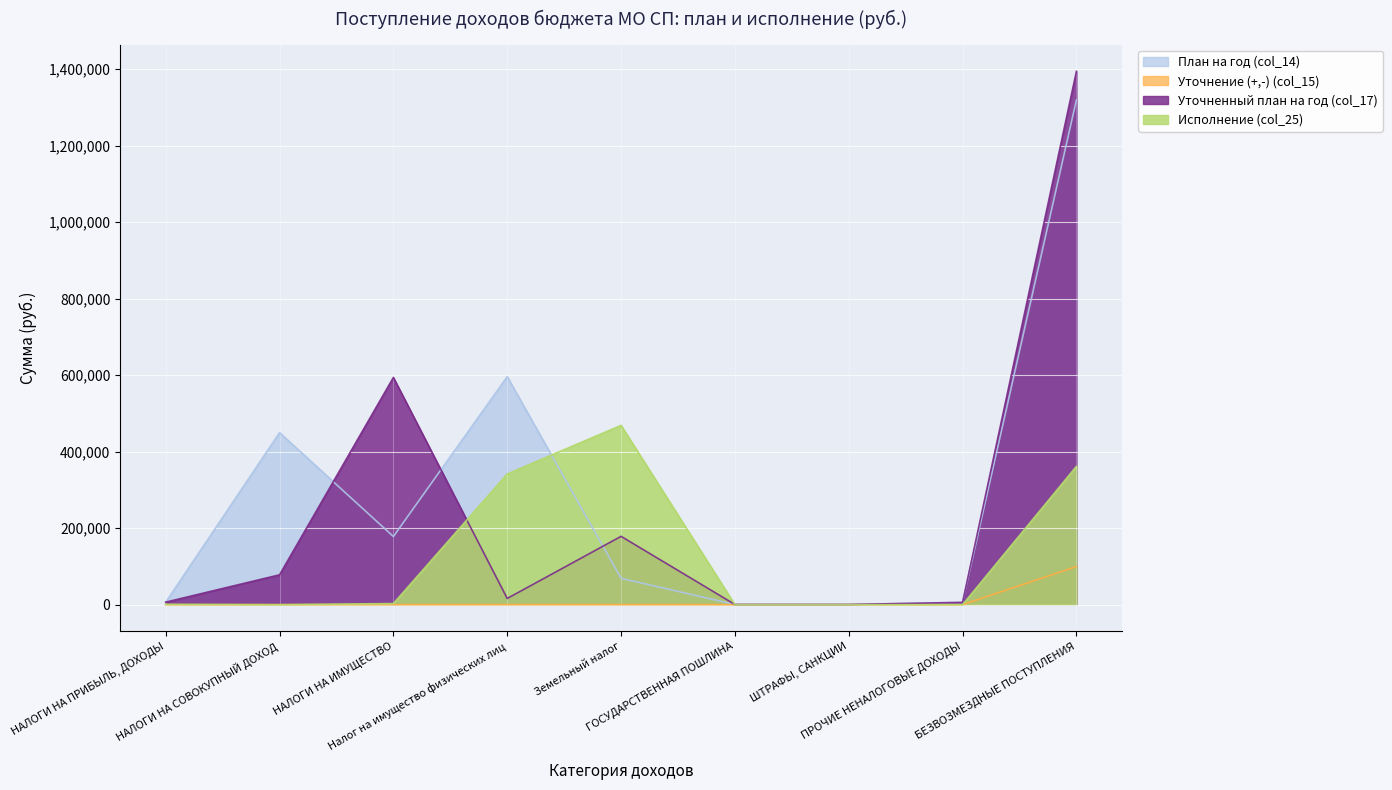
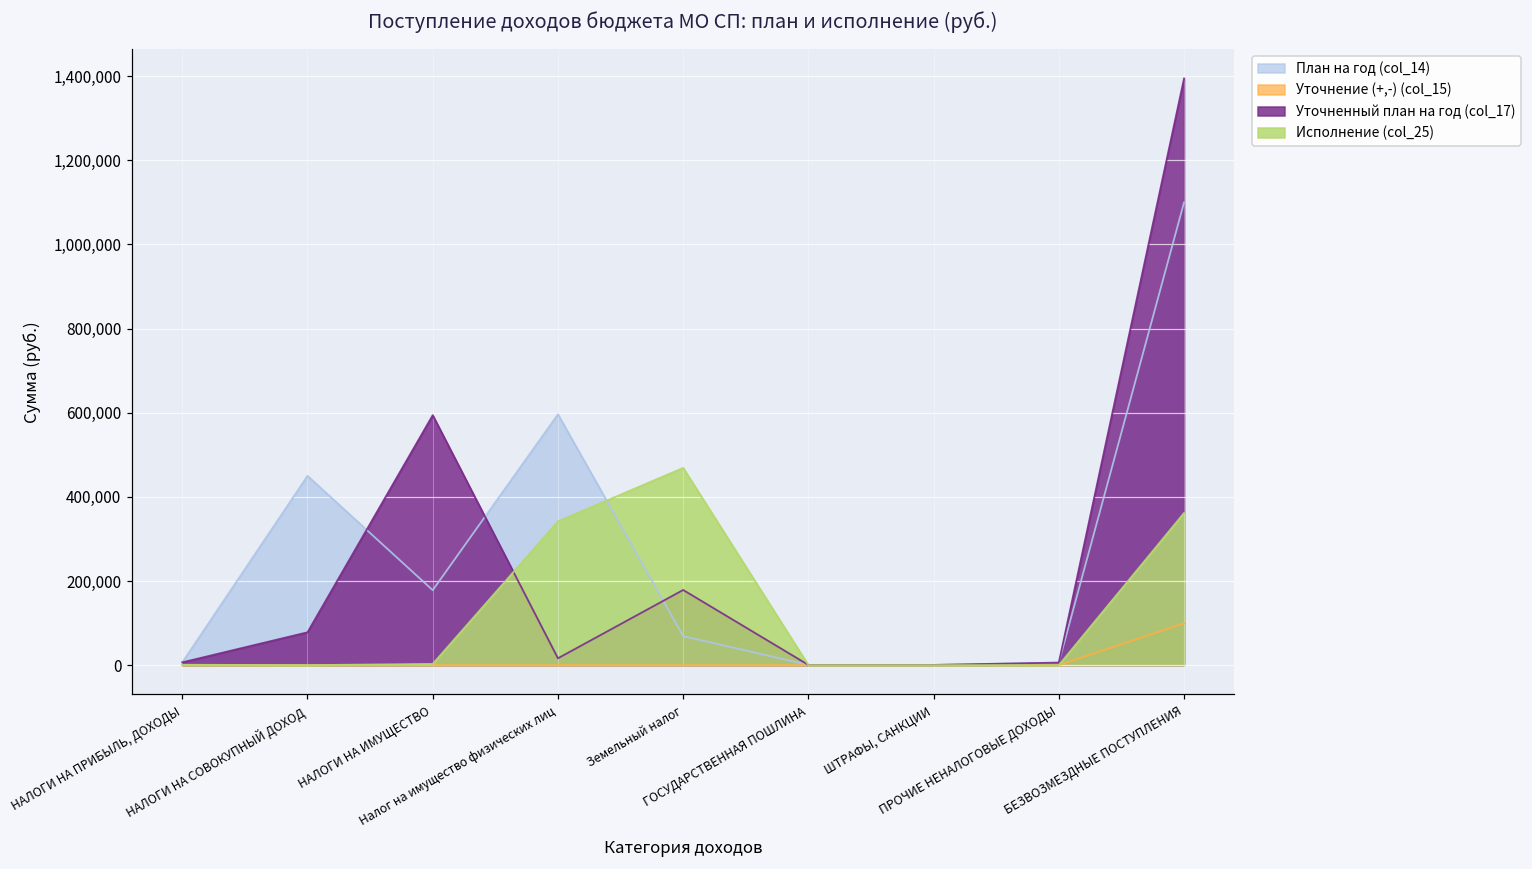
  {
    "План на год (col_14)": {
      "НАЛОГИ НА СОВОКУПНЫЙ ДОХОД": "450,000",
      "НАЛОГИ НА ИМУЩЕСТВО": "180,000",
      "Налог на имущество физических лиц": "600,000",
      "Земельный налог": "70,000",
-     "БЕЗВОЗМЕЗДНЫЕ ПОСТУПЛЕНИЯ": "1,320,000"
+     "БЕЗВОЗМЕЗДНЫЕ ПОСТУПЛЕНИЯ": "1,100,000"
    },
    "Уточнение (+,-) (col_15)": {
      "Налог на имущество физических лиц": "0",
      "Земельный налог": "0",
      "БЕЗВОЗМЕЗДНЫЕ ПОСТУПЛЕНИЯ": "100,000"
    },
    "Уточненный план на год (col_17)": {
      "НАЛОГИ НА СОВОКУПНЫЙ ДОХОД": "80,000",
      "НАЛОГИ НА ИМУЩЕСТВО": "590,000",
      "Налог на имущество физических лиц": "20,000",
      "Земельный налог": "180,000",
      "БЕЗВОЗМЕЗДНЫЕ ПОСТУПЛЕНИЯ": "1,390,000"
    },
    "Исполнение (col_25)": {
      "Налог на имущество физических лиц": "340,000",
      "Земельный налог": "470,000",
      "БЕЗВОЗМЕЗДНЫЕ ПОСТУПЛЕНИЯ": "360,000"
    }
  }
